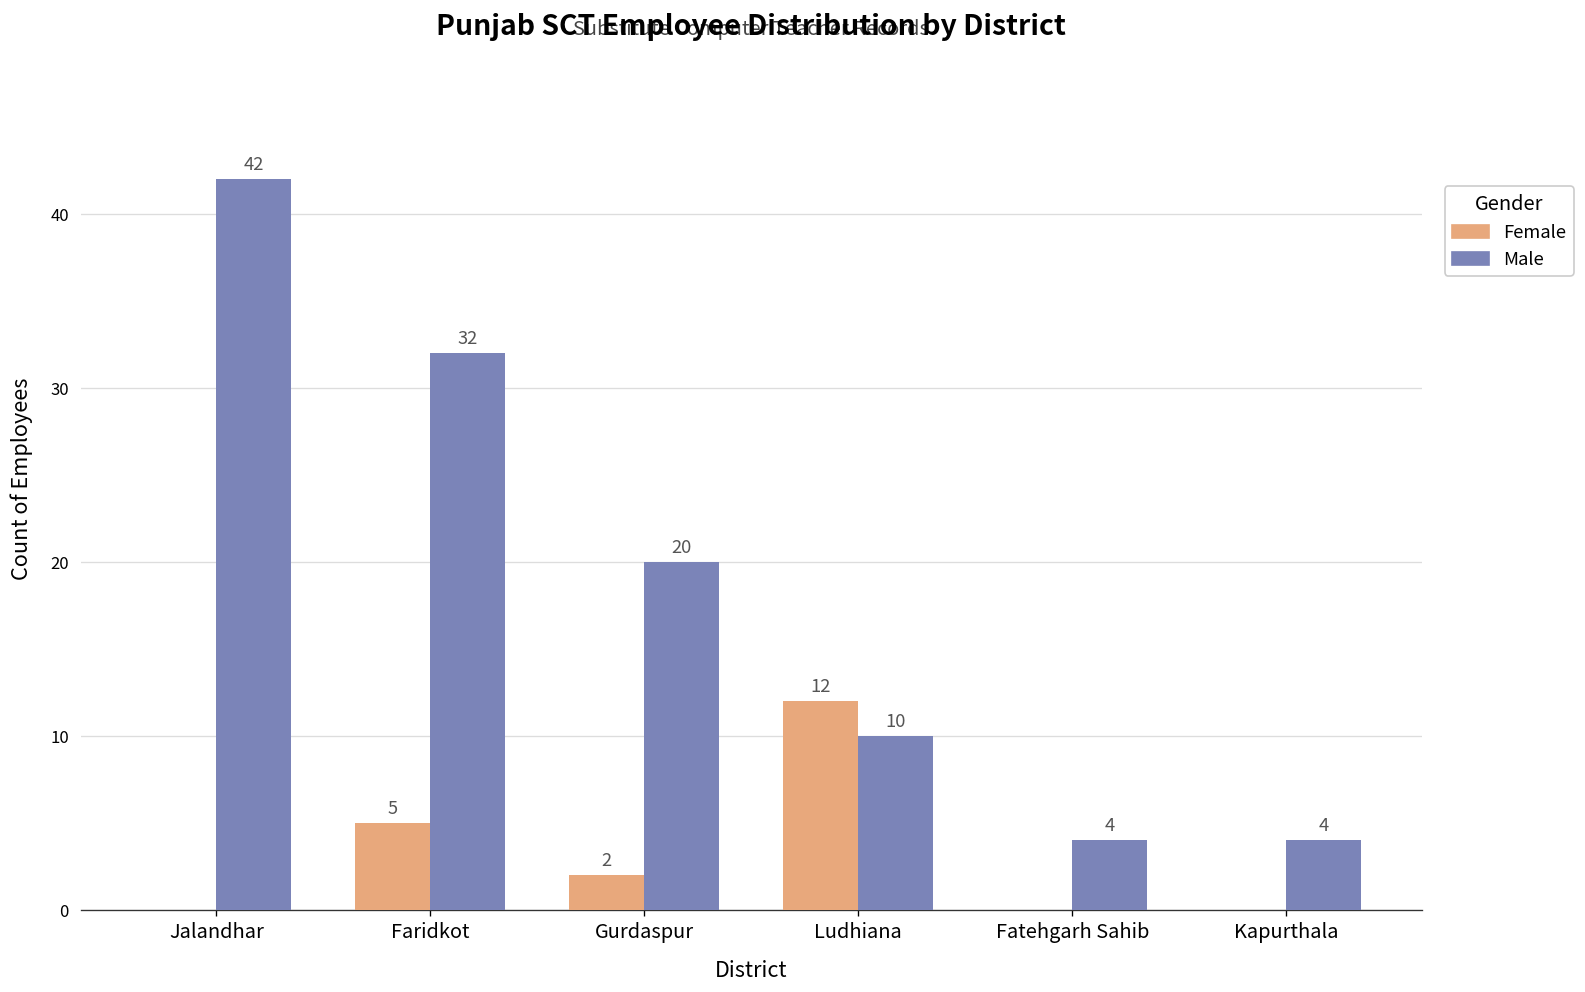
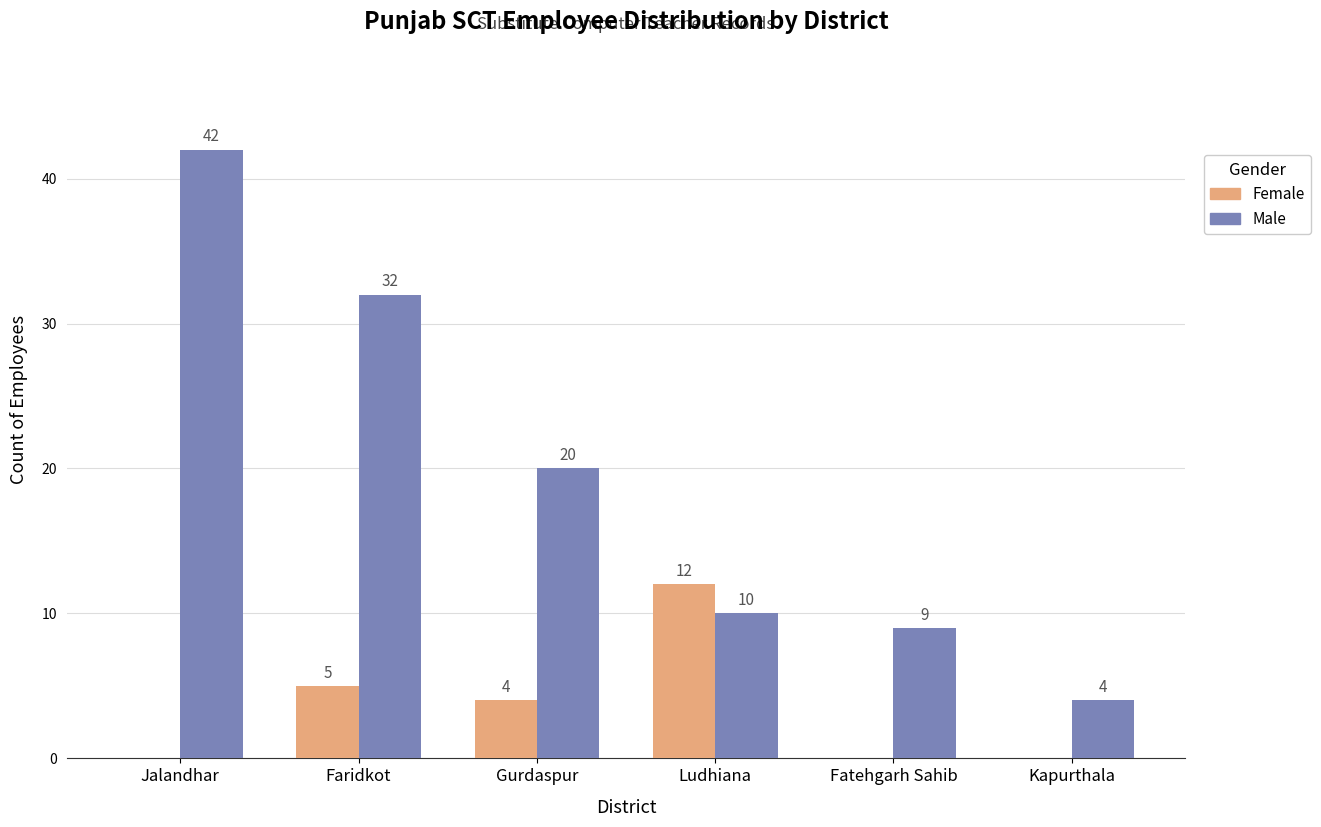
  {
    "Female": {
      "Faridkot": 5,
-     "Gurdaspur": 2,
+     "Gurdaspur": 4,
      "Ludhiana": 12
    },
    "Male": {
      "Jalandhar": 42,
      "Faridkot": 32,
      "Gurdaspur": 20,
      "Ludhiana": 10,
-     "Fatehgarh Sahib": 4,
+     "Fatehgarh Sahib": 9,
      "Kapurthala": 4
    }
  }
